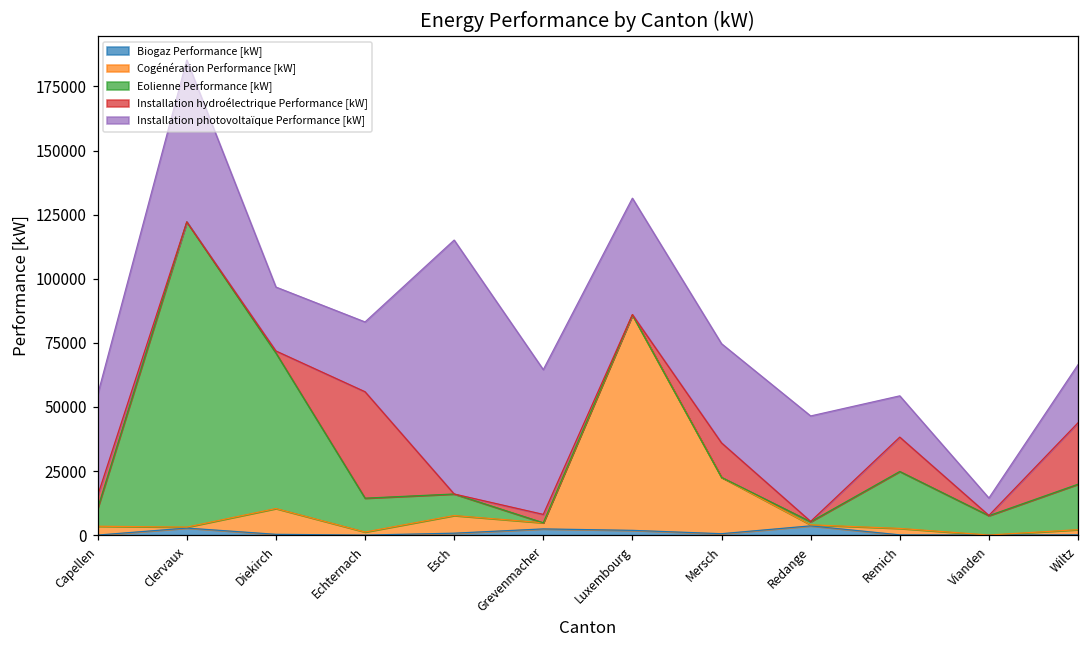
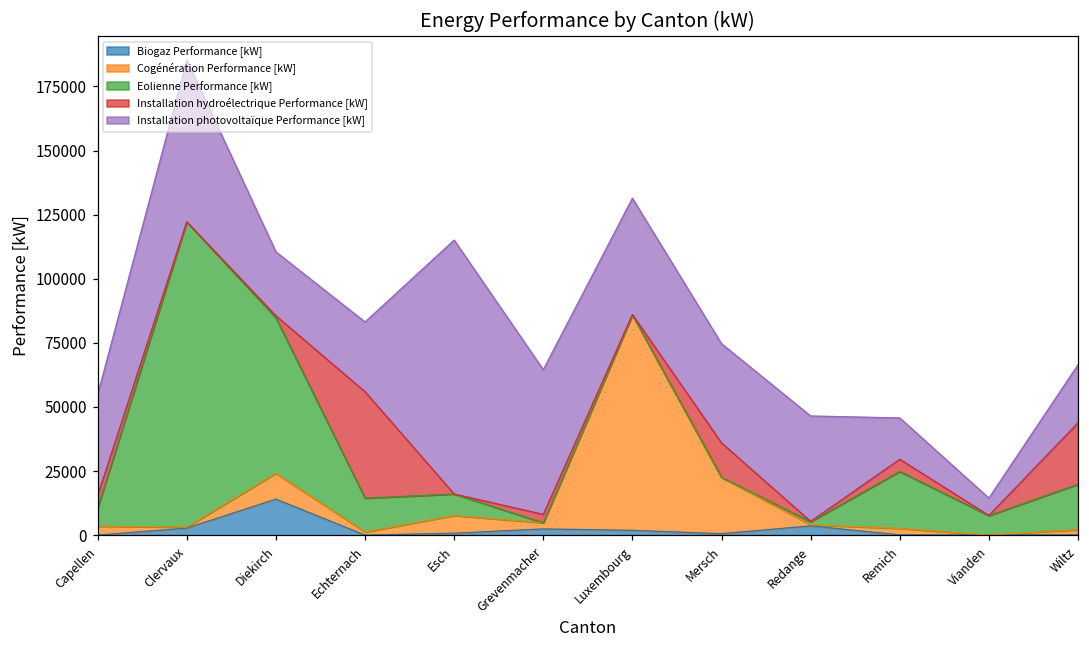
  {
    "Biogaz Performance [kW]": {
      "Capellen": 0,
-     "Diekirch": 0,
+     "Diekirch": 14000,
      "Echternach": 0,
      "Esch": 1000,
      "Grevenmacher": 2000,
      "Luxembourg": 2000,
      "Mersch": 1000,
      "Remich": 0,
      "Wiltz": 0
    },
    "Cogénération Performance [kW]": {
      "Capellen": 3000,
      "Diekirch": 10000,
      "Echternach": 1000,
      "Esch": 7000,
      "Remich": 3000,
      "Wiltz": 2000
    },
    "Eolienne Performance [kW]": {
      "Capellen": 7000,
      "Echternach": 13000,
      "Remich": 22000,
      "Wiltz": 18000
    },
    "Installation hydroélectrique Performance [kW]": {
      "Capellen": 5000,
      "Echternach": 42000,
      "Grevenmacher": 3000,
      "Mersch": 13000,
-     "Remich": 13000,
+     "Remich": 5000,
      "Wiltz": 24000
    },
    "Installation photovoltaïque Performance [kW]": {
      "Capellen": 39000,
      "Diekirch": 25000,
      "Echternach": 27000,
      "Esch": 99000,
      "Grevenmacher": 56000,
      "Luxembourg": 45000,
      "Mersch": 39000,
      "Redange": 41000,
      "Remich": 16000,
      "Vianden": 7000,
      "Wiltz": 23000
    }
  }
